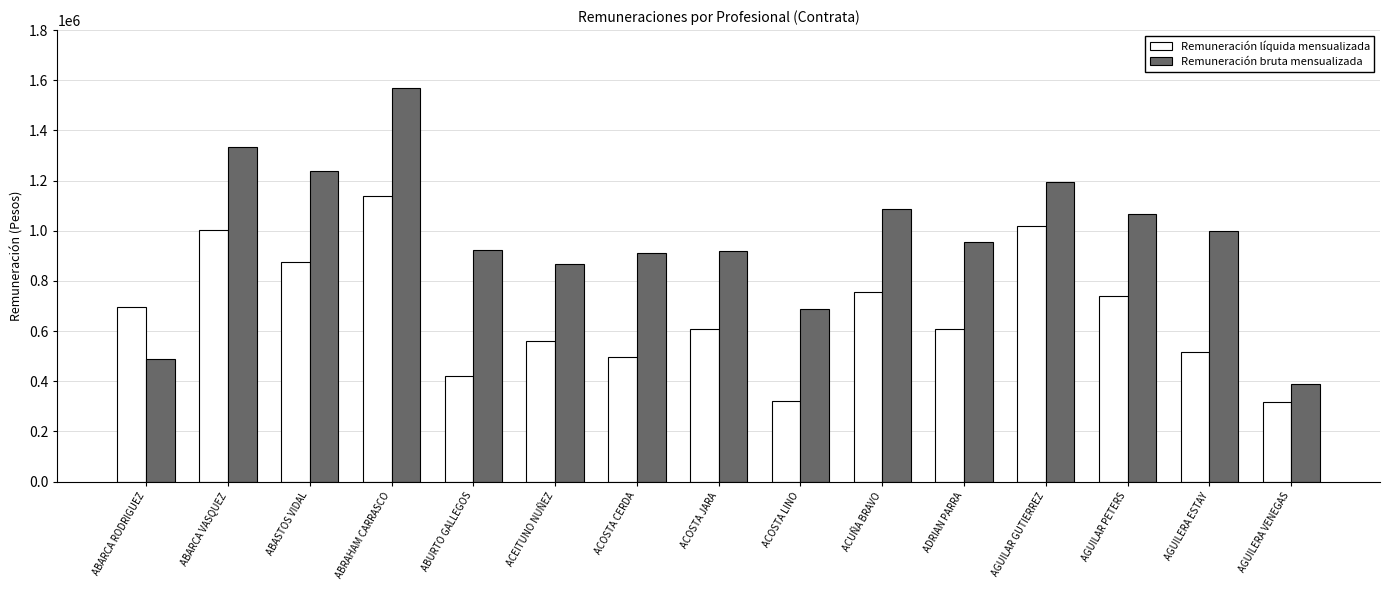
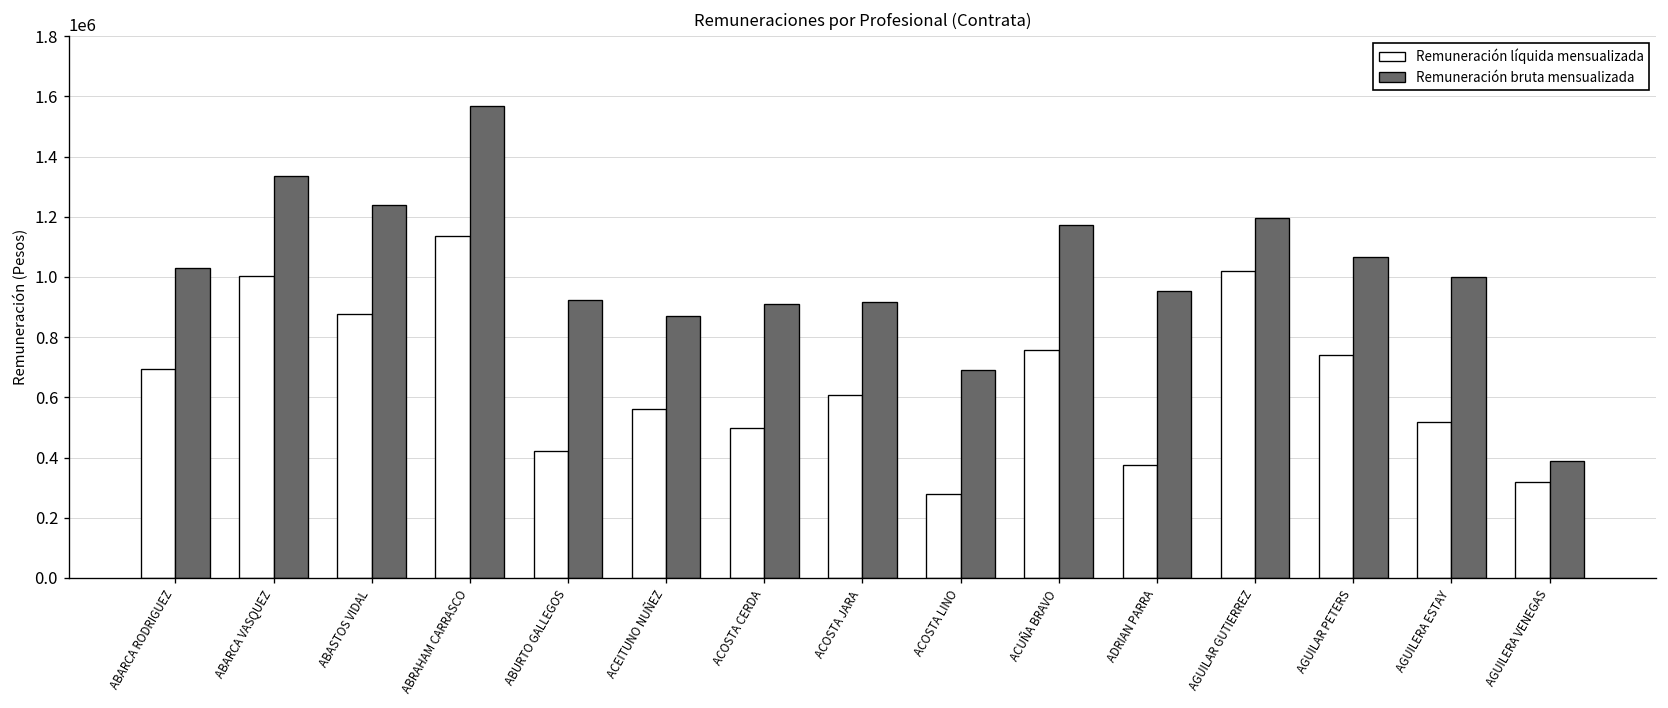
  {
    "Remuneración líquida mensualizada": {
      "ABARCA RODRIGUEZ": 700000,
      "ABARCA VASQUEZ": 1000000,
      "ABASTOS VIDAL": 880000,
      "ABRAHAM CARRASCO": 1140000,
      "ABURTO GALLEGOS": 420000,
      "ACEITUNO NUÑEZ": 560000,
      "ACOSTA CERDA": 500000,
      "ACOSTA JARA": 610000,
-     "ACOSTA LINO": 320000,
+     "ACOSTA LINO": 280000,
      "ACUÑA BRAVO": 760000,
-     "ADRIAN PARRA": 610000,
+     "ADRIAN PARRA": 370000,
      "AGUILAR GUTIERREZ": 1020000,
      "AGUILAR PETERS": 740000,
      "AGUILERA ESTAY": 520000,
      "AGUILERA VENEGAS": 320000
    },
    "Remuneración bruta mensualizada": {
-     "ABARCA RODRIGUEZ": 490000,
+     "ABARCA RODRIGUEZ": 1030000,
      "ABARCA VASQUEZ": 1330000,
      "ABASTOS VIDAL": 1240000,
      "ABRAHAM CARRASCO": 1570000,
      "ABURTO GALLEGOS": 920000,
      "ACEITUNO NUÑEZ": 870000,
      "ACOSTA CERDA": 910000,
      "ACOSTA JARA": 920000,
      "ACOSTA LINO": 690000,
-     "ACUÑA BRAVO": 1090000,
+     "ACUÑA BRAVO": 1170000,
      "ADRIAN PARRA": 950000,
      "AGUILAR GUTIERREZ": 1200000,
      "AGUILAR PETERS": 1070000,
      "AGUILERA ESTAY": 1000000,
      "AGUILERA VENEGAS": 390000
    }
  }
